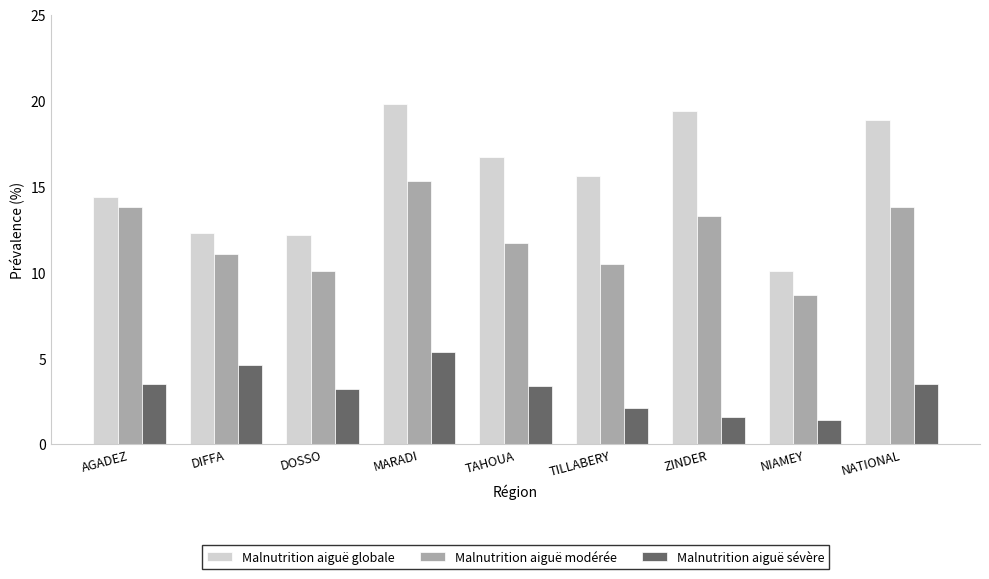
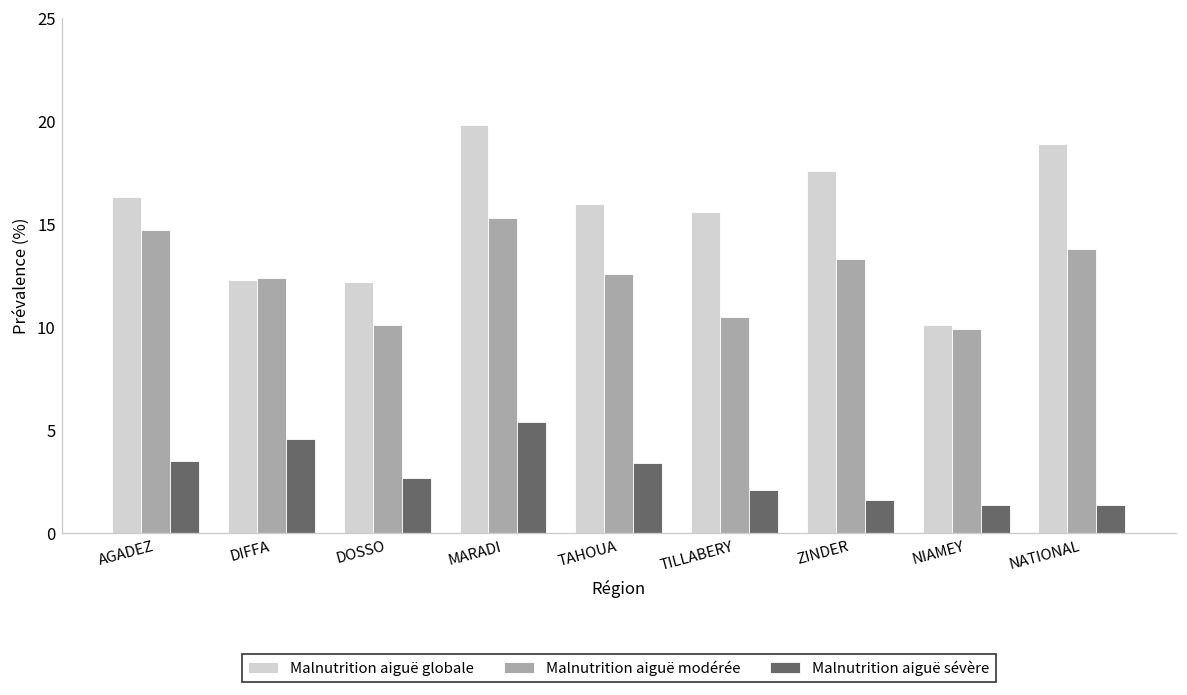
  {
    "Malnutrition aiguë globale": {
-     "AGADEZ": 14.4,
+     "AGADEZ": 16.3,
      "DIFFA": 12.3,
      "DOSSO": 12.2,
      "MARADI": 19.8,
-     "TAHOUA": 16.7,
+     "TAHOUA": 16.0,
      "TILLABERY": 15.6,
-     "ZINDER": 19.4,
+     "ZINDER": 17.6,
      "NIAMEY": 10.1,
      "NATIONAL": 18.9
    },
    "Malnutrition aiguë modérée": {
-     "AGADEZ": 13.8,
-     "DIFFA": 11.1,
+     "AGADEZ": 14.7,
+     "DIFFA": 12.4,
      "DOSSO": 10.1,
      "MARADI": 15.3,
-     "TAHOUA": 11.7,
+     "TAHOUA": 12.6,
      "TILLABERY": 10.5,
      "ZINDER": 13.3,
-     "NIAMEY": 8.7,
+     "NIAMEY": 9.9,
      "NATIONAL": 13.8
    },
    "Malnutrition aiguë sévère": {
      "AGADEZ": 3.5,
      "DIFFA": 4.6,
-     "DOSSO": 3.2,
+     "DOSSO": 2.7,
      "MARADI": 5.4,
      "TAHOUA": 3.4,
      "TILLABERY": 2.1,
      "ZINDER": 1.6,
      "NIAMEY": 1.4,
-     "NATIONAL": 3.5
+     "NATIONAL": 1.4
    }
  }
